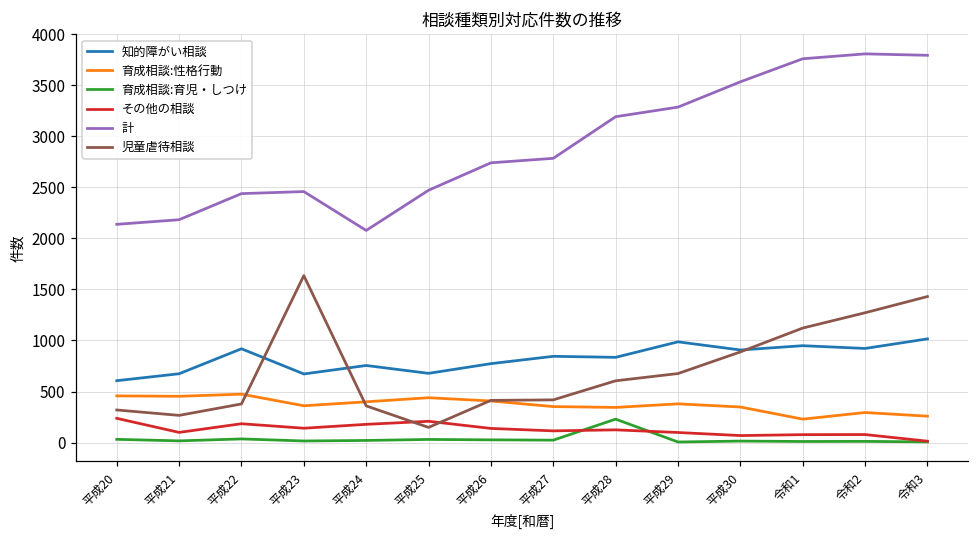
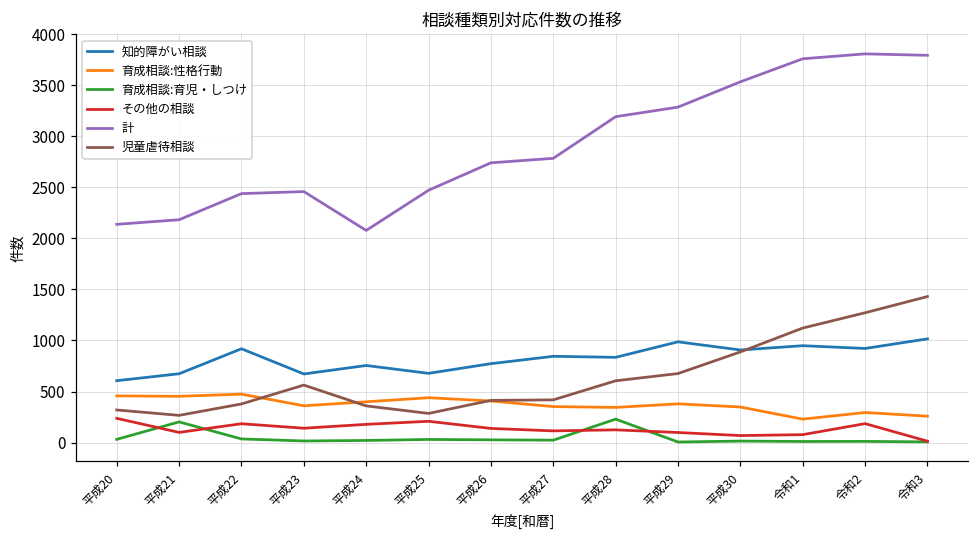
  {
    "知的障がい相談": {
      "平成20": 600,
      "平成21": 700,
      "平成22": 900,
      "平成23": 700,
      "平成24": 800,
      "平成25": 700,
      "平成26": 800,
      "平成27": 800,
      "平成28": 800,
      "平成29": 1000,
      "令和1": 900,
      "令和2": 900,
      "令和3": 1000
    },
    "育成相談:性格行動": {
      "平成20": 500,
      "平成21": 500,
      "平成22": 500,
      "平成23": 400,
      "平成24": 400,
      "平成25": 400,
      "平成27": 400,
      "平成28": 300,
      "平成29": 400,
      "平成30": 300,
      "令和1": 200,
      "令和2": 300,
      "令和3": 300
    },
    "育成相談:育児・しつけ": {
      "平成20": 0,
-     "平成21": 0,
+     "平成21": 200,
      "平成22": 0,
      "平成23": 0,
      "平成24": 0,
      "平成25": 0,
      "平成26": 0,
      "平成27": 0,
      "平成28": 200,
      "平成29": 0,
      "平成30": 0,
      "令和1": 0,
      "令和2": 0
    },
    "その他の相談": {
      "平成20": 200,
      "平成21": 100,
      "平成22": 200,
      "平成23": 100,
      "平成24": 200,
      "平成25": 200,
      "平成26": 100,
      "平成27": 100,
      "平成28": 100,
      "平成29": 100,
      "平成30": 100,
      "令和1": 100,
-     "令和2": 100
+     "令和2": 200
    },
    "計": {
      "平成20": 2100,
      "平成21": 2200,
      "平成22": 2400,
      "平成23": 2500,
      "平成24": 2100,
      "平成25": 2500,
      "平成26": 2700,
      "平成27": 2800,
      "平成28": 3200,
      "平成29": 3300,
      "平成30": 3500,
      "令和1": 3800,
      "令和2": 3800,
      "令和3": 3800
    },
    "児童虐待相談": {
      "平成20": 300,
      "平成21": 300,
      "平成22": 400,
-     "平成23": 1600,
+     "平成23": 600,
      "平成24": 400,
-     "平成25": 100,
+     "平成25": 300,
      "平成27": 400,
      "平成28": 600,
      "平成29": 700,
      "令和1": 1100,
      "令和2": 1300,
      "令和3": 1400
    }
  }
